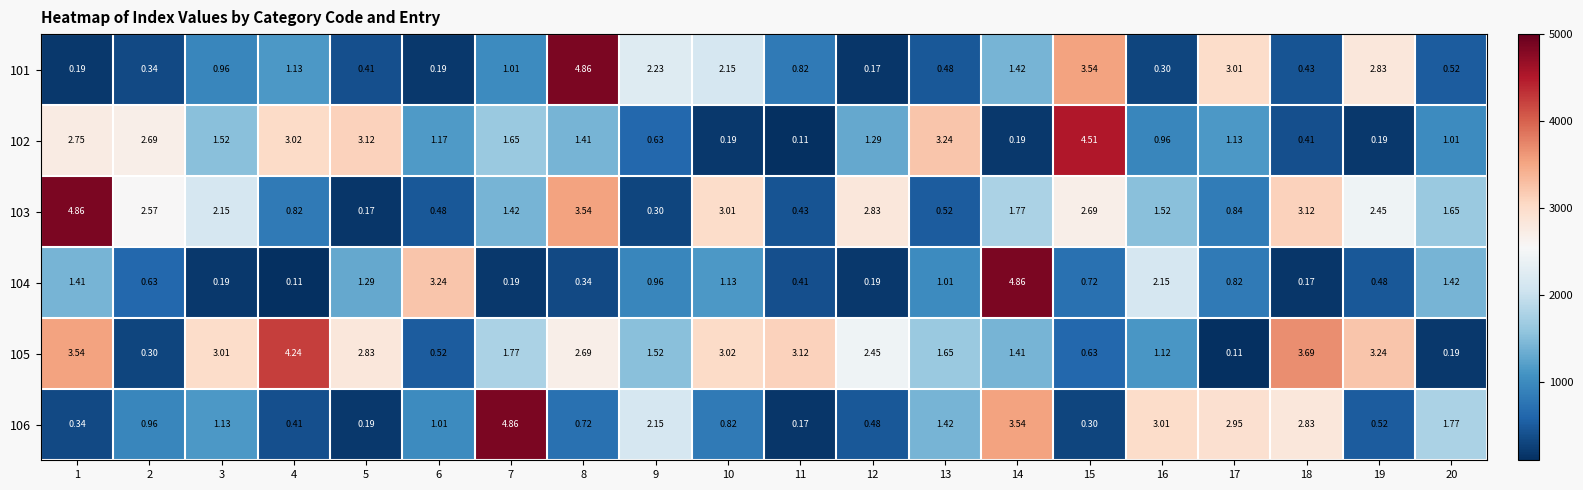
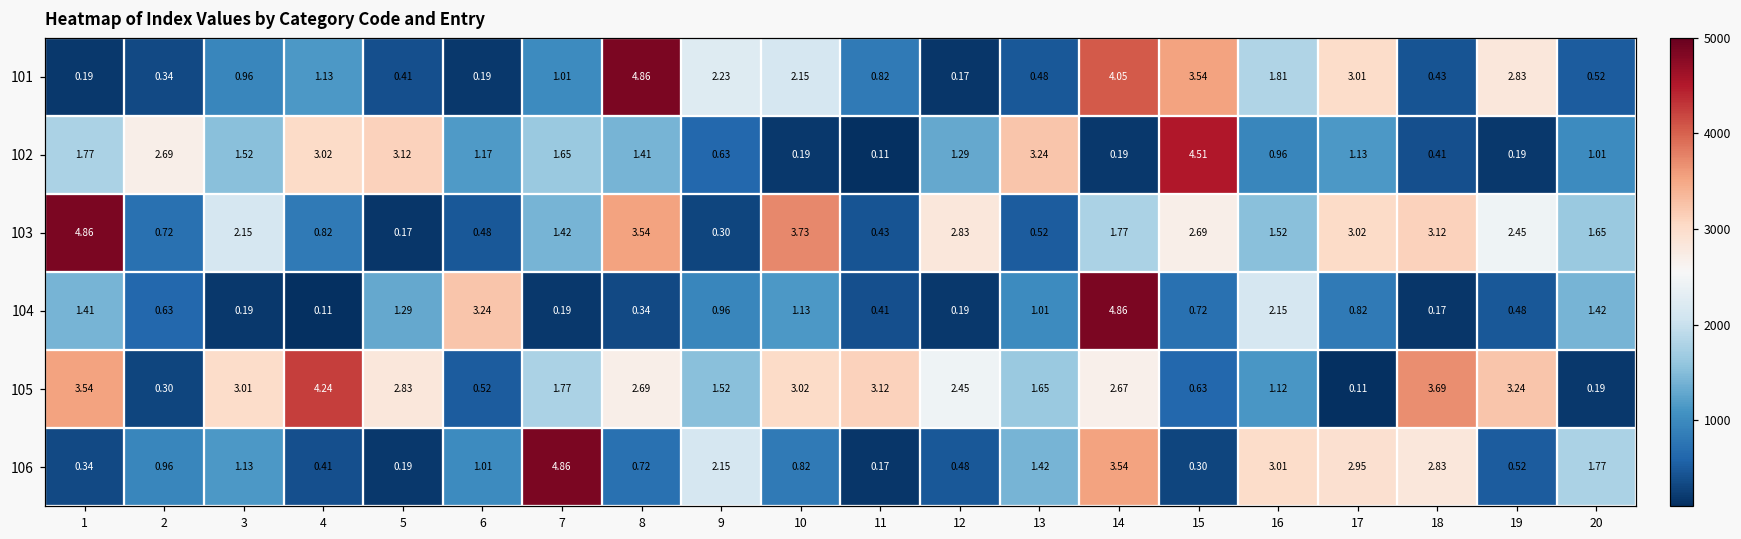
  {
    "101": {
      "1": 0.19,
      "2": 0.34,
      "3": 0.96,
      "4": 1.13,
      "5": 0.41,
      "6": 0.19,
      "7": 1.01,
      "8": 4.86,
      "9": 2.23,
      "10": 2.15,
      "11": 0.82,
      "12": 0.17,
      "13": 0.48,
-     "14": 1.42,
+     "14": 4.05,
      "15": 3.54,
-     "16": 0.30,
+     "16": 1.81,
      "17": 3.01,
      "18": 0.43,
      "19": 2.83,
      "20": 0.52
    },
    "102": {
-     "1": 2.75,
+     "1": 1.77,
      "2": 2.69,
      "3": 1.52,
      "4": 3.02,
      "5": 3.12,
      "6": 1.17,
      "7": 1.65,
      "8": 1.41,
      "9": 0.63,
      "10": 0.19,
      "11": 0.11,
      "12": 1.29,
      "13": 3.24,
      "14": 0.19,
      "15": 4.51,
      "16": 0.96,
      "17": 1.13,
      "18": 0.41,
      "19": 0.19,
      "20": 1.01
    },
    "103": {
      "1": 4.86,
-     "2": 2.57,
+     "2": 0.72,
      "3": 2.15,
      "4": 0.82,
      "5": 0.17,
      "6": 0.48,
      "7": 1.42,
      "8": 3.54,
      "9": 0.30,
-     "10": 3.01,
+     "10": 3.73,
      "11": 0.43,
      "12": 2.83,
      "13": 0.52,
      "14": 1.77,
      "15": 2.69,
      "16": 1.52,
-     "17": 0.84,
+     "17": 3.02,
      "18": 3.12,
      "19": 2.45,
      "20": 1.65
    },
    "104": {
      "1": 1.41,
      "2": 0.63,
      "3": 0.19,
      "4": 0.11,
      "5": 1.29,
      "6": 3.24,
      "7": 0.19,
      "8": 0.34,
      "9": 0.96,
      "10": 1.13,
      "11": 0.41,
      "12": 0.19,
      "13": 1.01,
      "14": 4.86,
      "15": 0.72,
      "16": 2.15,
      "17": 0.82,
      "18": 0.17,
      "19": 0.48,
      "20": 1.42
    },
    "105": {
      "1": 3.54,
      "2": 0.30,
      "3": 3.01,
      "4": 4.24,
      "5": 2.83,
      "6": 0.52,
      "7": 1.77,
      "8": 2.69,
      "9": 1.52,
      "10": 3.02,
      "11": 3.12,
      "12": 2.45,
      "13": 1.65,
-     "14": 1.41,
+     "14": 2.67,
      "15": 0.63,
      "16": 1.12,
      "17": 0.11,
      "18": 3.69,
      "19": 3.24,
      "20": 0.19
    },
    "106": {
      "1": 0.34,
      "2": 0.96,
      "3": 1.13,
      "4": 0.41,
      "5": 0.19,
      "6": 1.01,
      "7": 4.86,
      "8": 0.72,
      "9": 2.15,
      "10": 0.82,
      "11": 0.17,
      "12": 0.48,
      "13": 1.42,
      "14": 3.54,
      "15": 0.30,
      "16": 3.01,
      "17": 2.95,
      "18": 2.83,
      "19": 0.52,
      "20": 1.77
    }
  }
